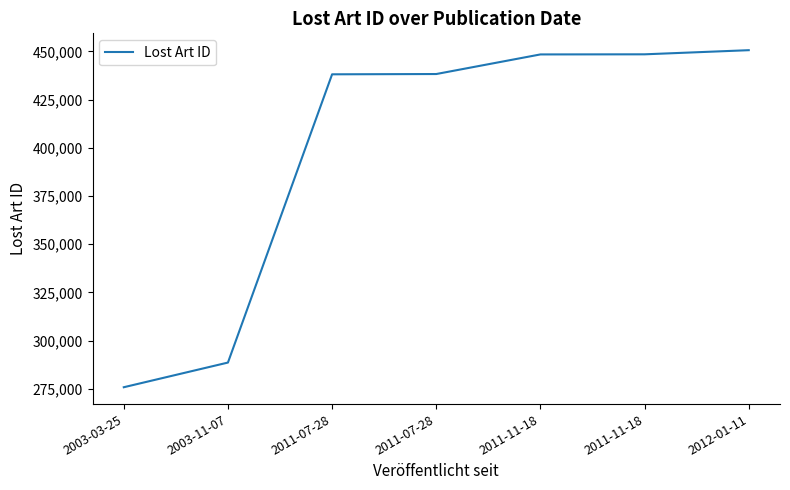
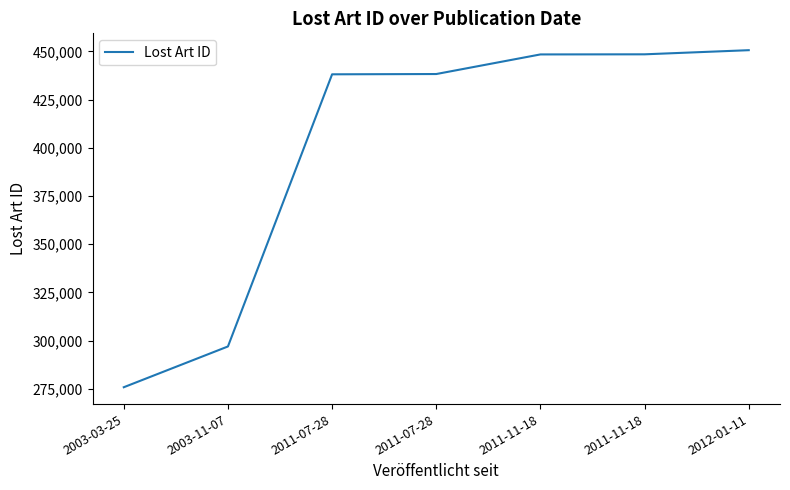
  {
    "2003-03-25": "276,000",
-   "2003-11-07": "289,000",
+   "2003-11-07": "297,000",
    "2012-01-11": "451,000"
  }
